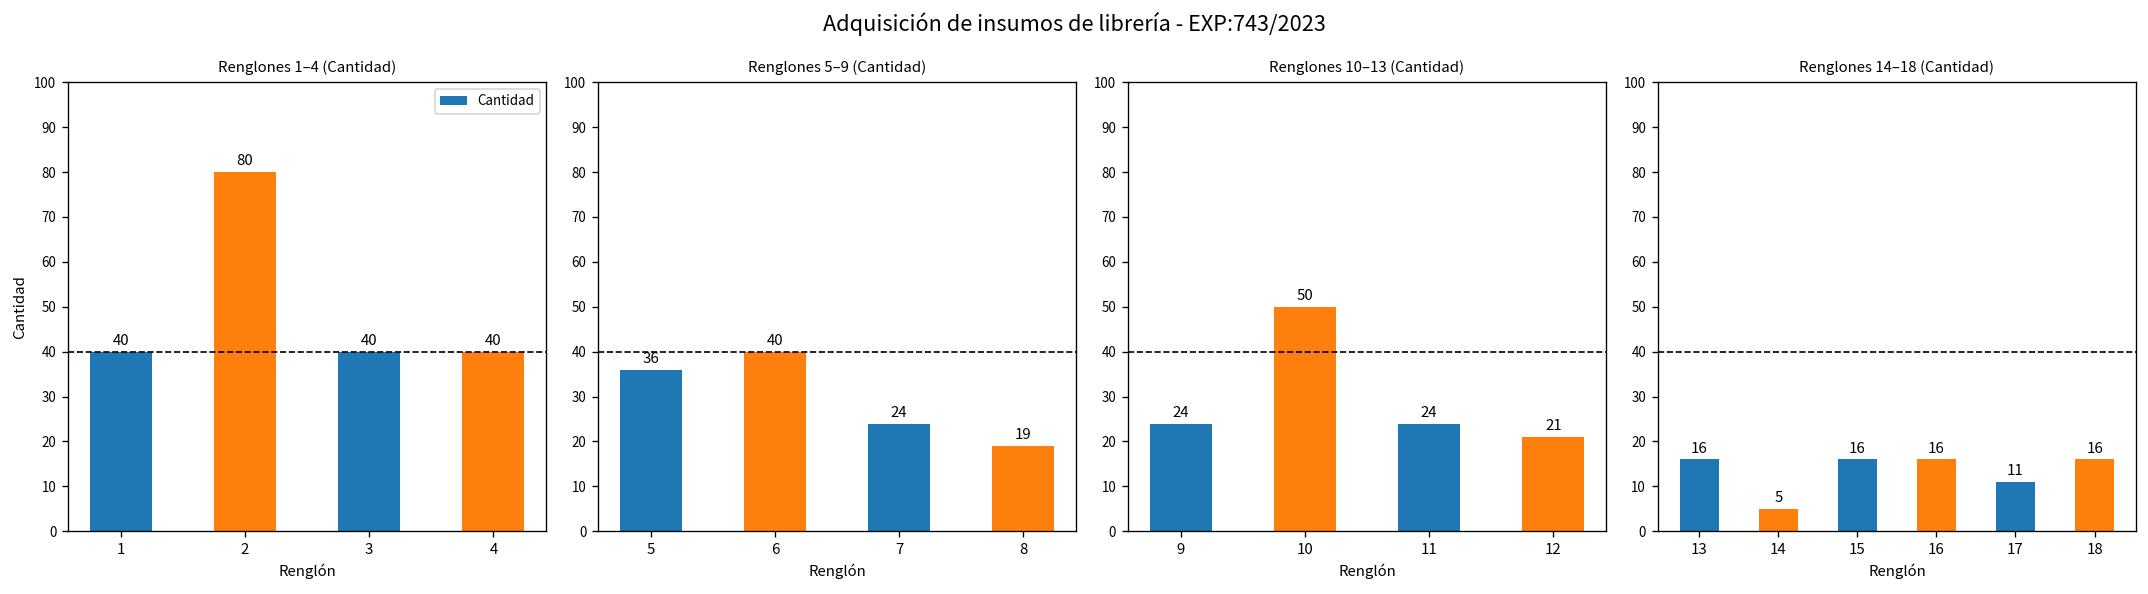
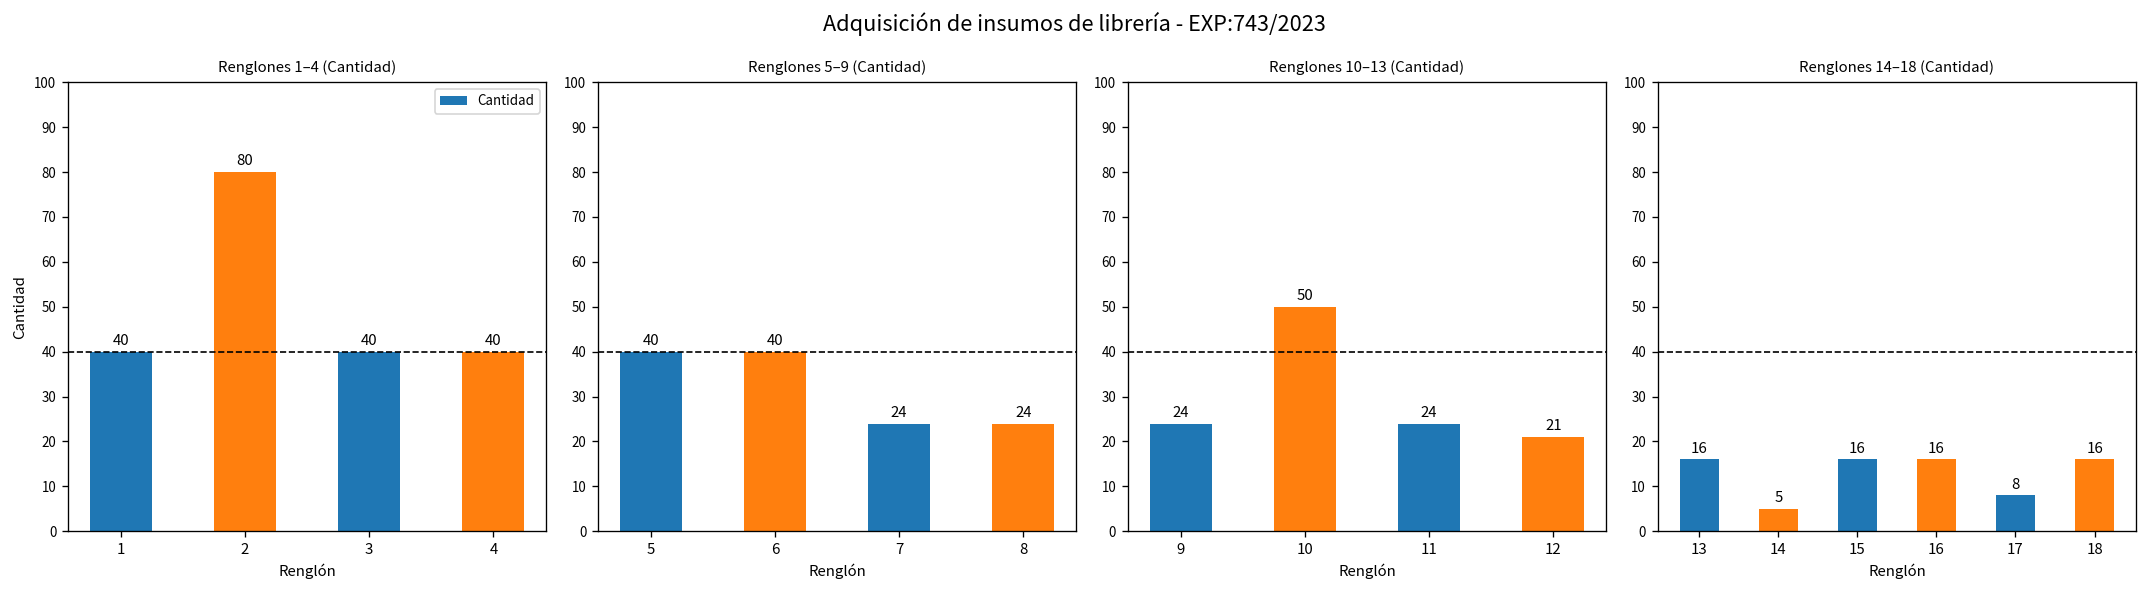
  {
    "Renglones 1–4 (Cantidad)": {
      "1": 40,
      "2": 80,
      "3": 40,
      "4": 40
    },
    "Renglones 5–9 (Cantidad)": {
-     "5": 36,
+     "5": 40,
      "6": 40,
      "7": 24,
-     "8": 19
+     "8": 24
    },
    "Renglones 10–13 (Cantidad)": {
      "9": 24,
      "10": 50,
      "11": 24,
      "12": 21
    },
    "Renglones 14–18 (Cantidad)": {
      "13": 16,
      "14": 5,
      "15": 16,
      "16": 16,
-     "17": 11,
+     "17": 8,
      "18": 16
    }
  }
